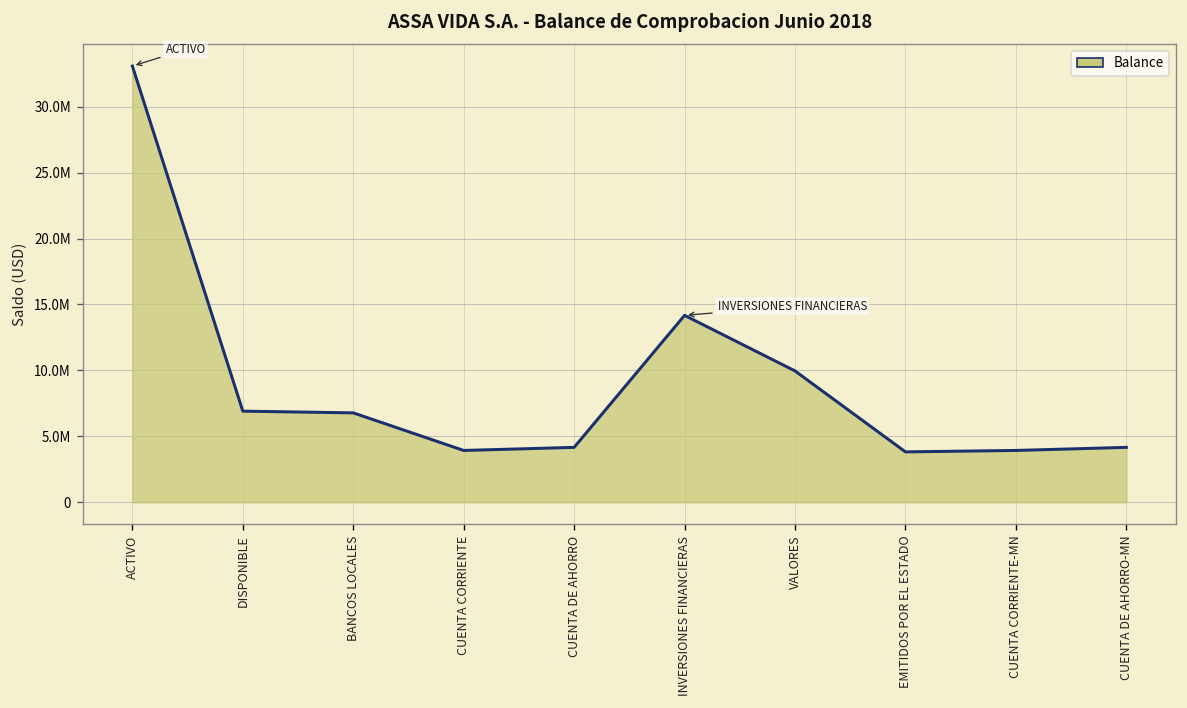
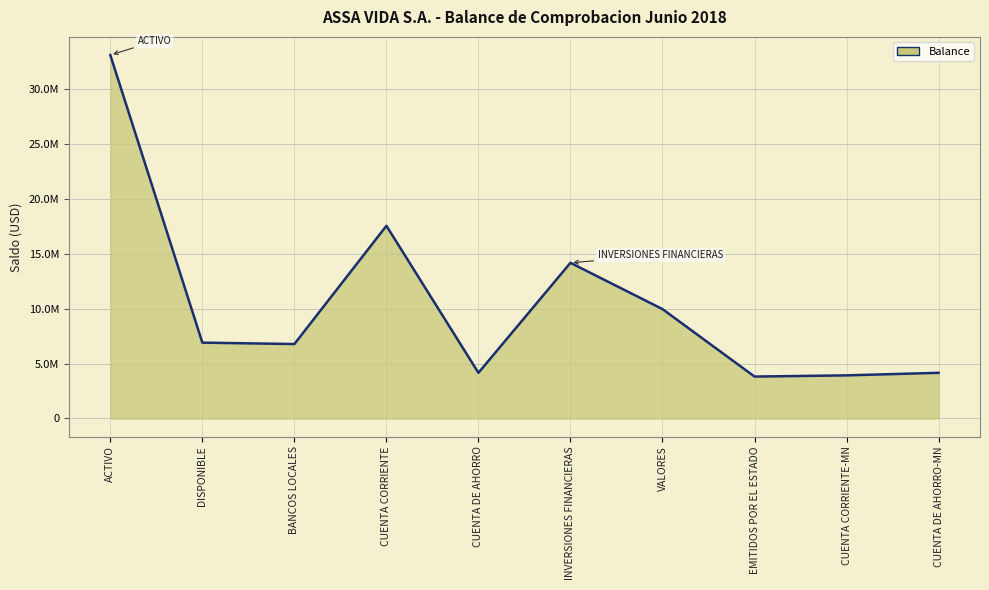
  {
    "ACTIVO": 33100000,
    "DISPONIBLE": 6900000,
    "BANCOS LOCALES": 6800000,
-   "CUENTA CORRIENTE": 3900000,
+   "CUENTA CORRIENTE": 17500000,
    "CUENTA DE AHORRO": 4200000,
    "INVERSIONES FINANCIERAS": 14200000,
    "VALORES": 10000000,
    "EMITIDOS POR EL ESTADO": 3800000,
    "CUENTA CORRIENTE-MN": 3900000,
    "CUENTA DE AHORRO-MN": 4200000
  }
